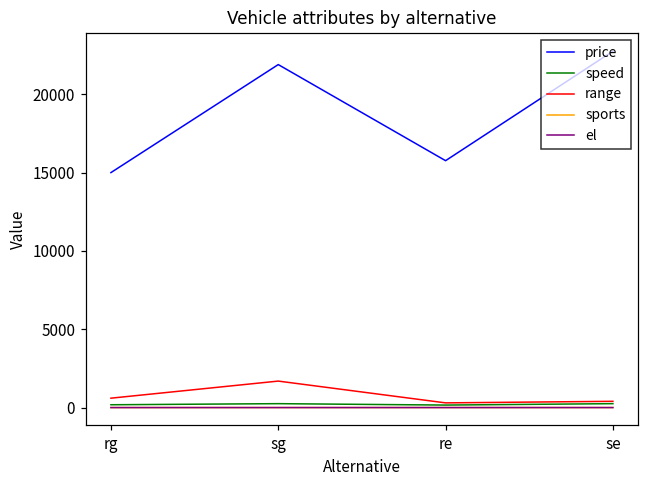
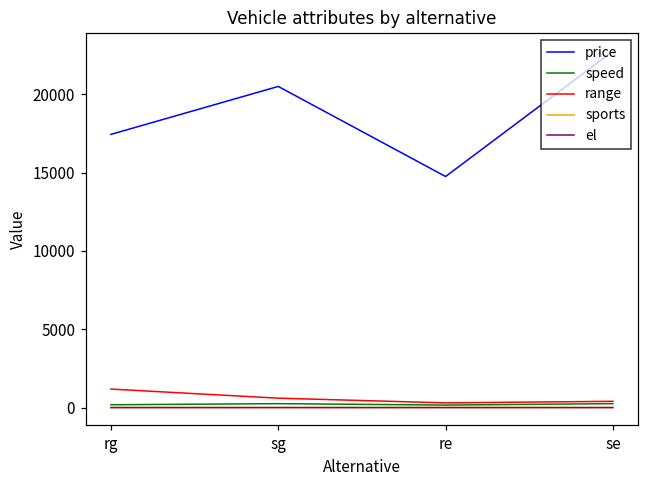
  {
    "price": {
-     "rg": 15000,
-     "sg": 21900,
-     "re": 15800
+     "rg": 17400,
+     "sg": 20500,
+     "re": 14800
    },
    "speed": {
      "sg": 300
    },
    "range": {
-     "rg": 600,
-     "sg": 1700
+     "rg": 1200,
+     "sg": 600
    },
    "el": {
      "sg": 0,
      "se": 0
    }
  }
